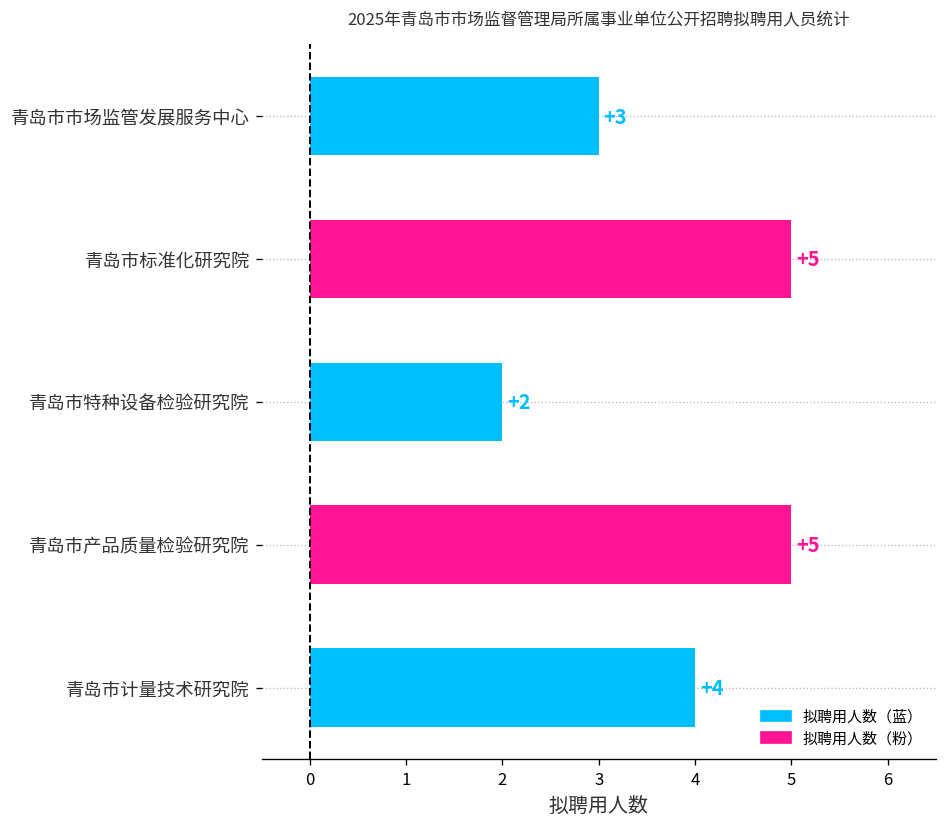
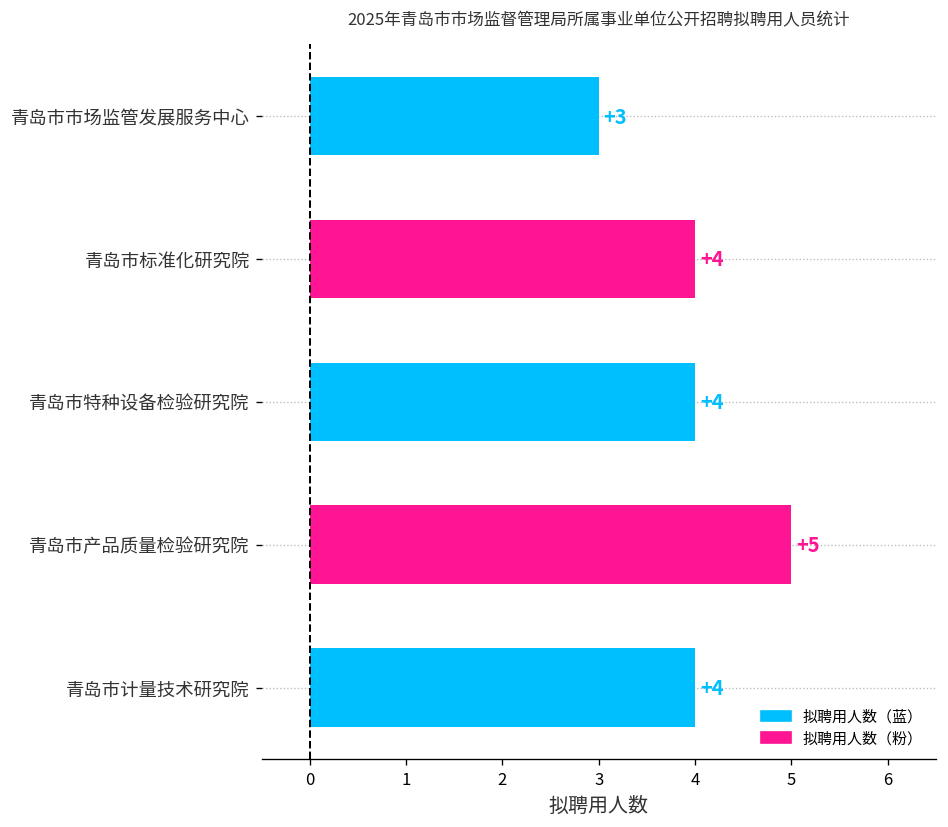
  {
    "青岛市市场监管发展服务中心": "+3",
-   "青岛市标准化研究院": "+5",
-   "青岛市特种设备检验研究院": "+2",
+   "青岛市标准化研究院": "+4",
+   "青岛市特种设备检验研究院": "+4",
    "青岛市产品质量检验研究院": "+5",
    "青岛市计量技术研究院": "+4"
  }
